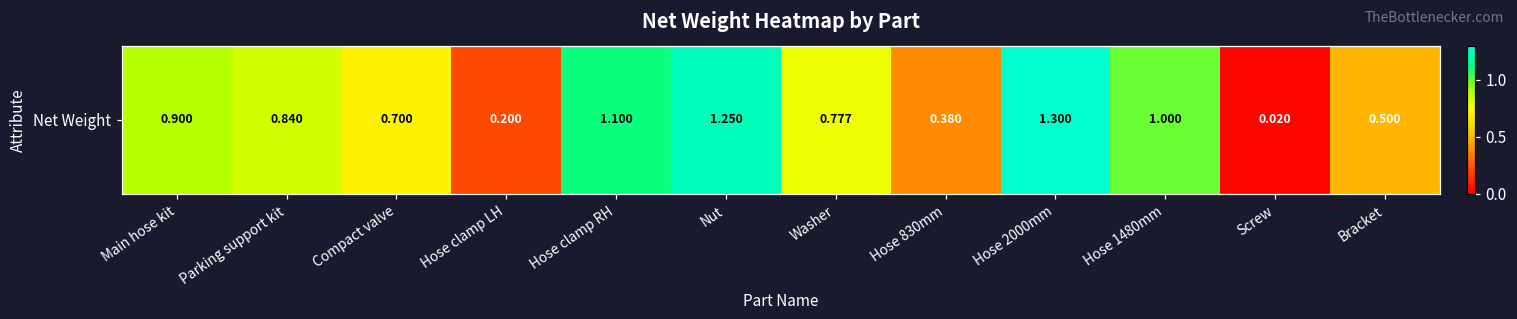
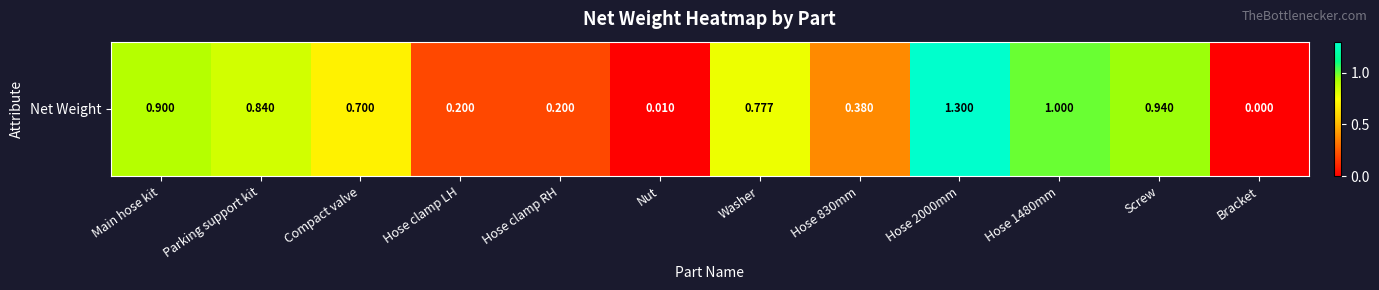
  {
    "Net Weight": {
      "Main hose kit": 0.900,
      "Parking support kit": 0.840,
      "Compact valve": 0.700,
      "Hose clamp LH": 0.200,
-     "Hose clamp RH": 1.100,
-     "Nut": 1.250,
+     "Hose clamp RH": 0.200,
+     "Nut": 0.010,
      "Washer": 0.777,
      "Hose 830mm": 0.380,
      "Hose 2000mm": 1.300,
      "Hose 1480mm": 1.000,
-     "Screw": 0.020,
-     "Bracket": 0.500
+     "Screw": 0.940,
+     "Bracket": 0.000
    }
  }
